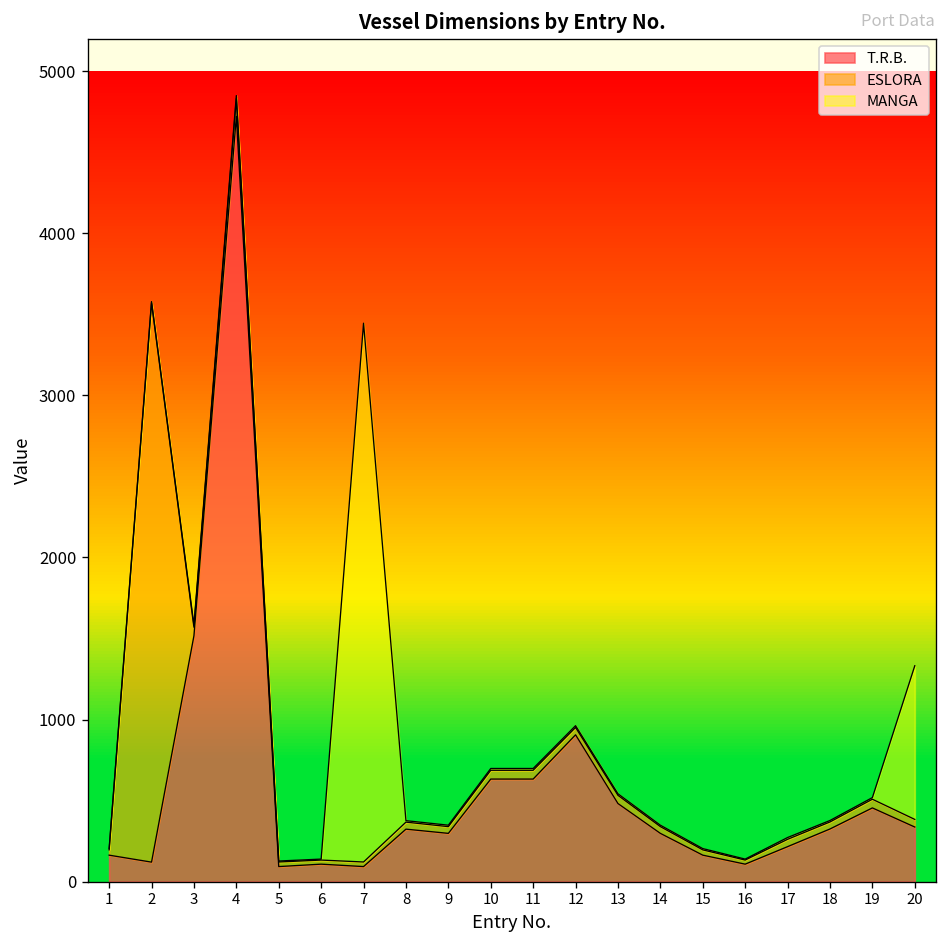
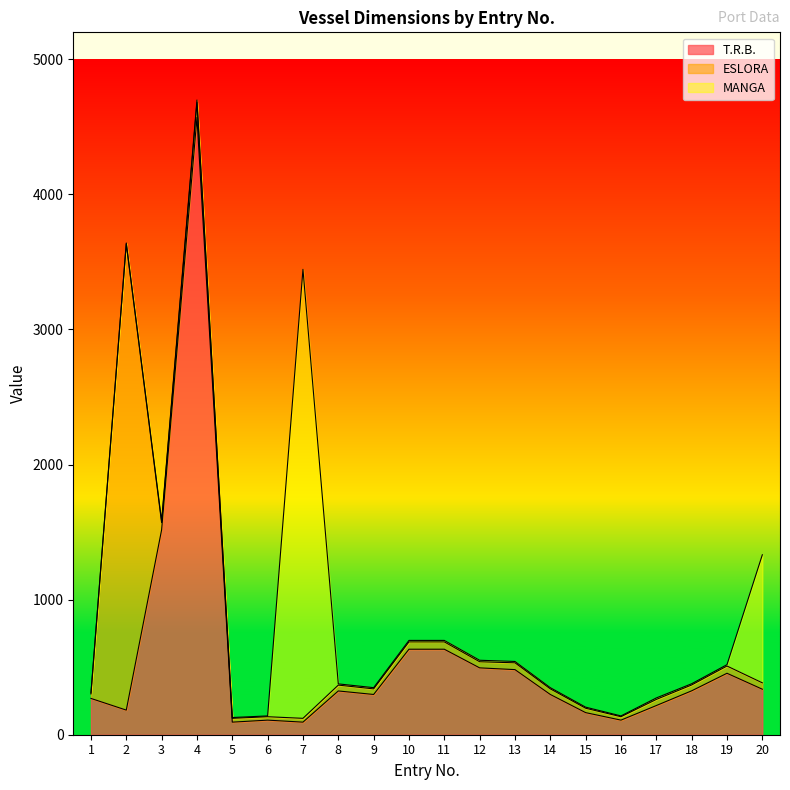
  {
    "T.R.B.": {
-     "1": 160,
-     "2": 120,
+     "1": 270,
+     "2": 180,
      "3": 1520,
-     "4": 4720,
+     "4": 4570,
      "5": 90,
      "6": 110,
      "7": 90,
      "8": 320,
      "9": 300,
      "10": 630,
      "11": 630,
-     "12": 910,
+     "12": 500,
      "13": 480,
      "14": 300,
      "15": 160,
      "16": 110,
      "17": 220,
      "18": 330,
      "19": 460,
      "20": 340
    },
    "ESLORA": {
      "7": 30,
      "20": 50
    },
    "MANGA": {
      "7": 3320,
      "20": 950
    }
  }
